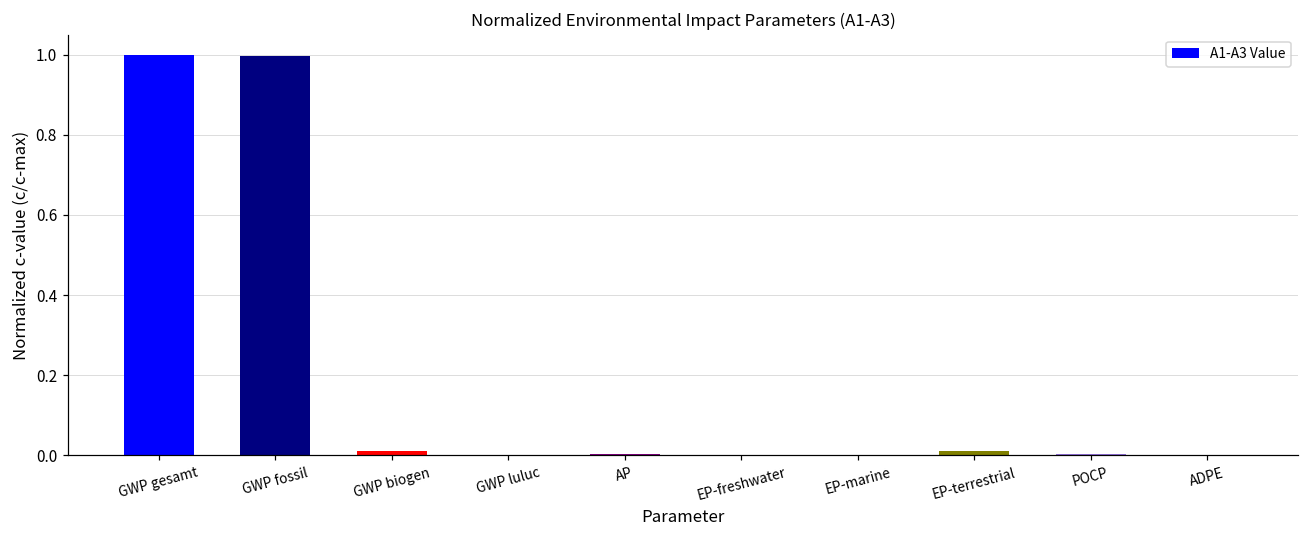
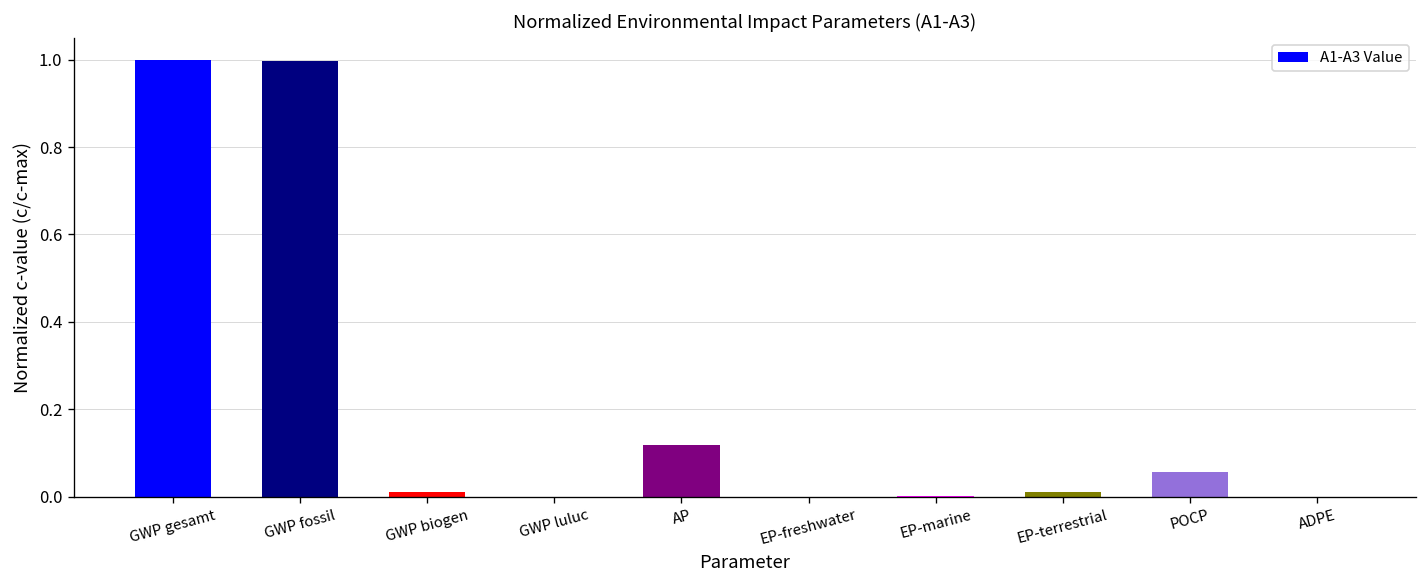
  {
    "GWP gesamt": 1.00,
    "GWP fossil": 1.00,
    "GWP biogen": 0.01,
-   "AP": 0.00,
+   "AP": 0.12,
    "EP-terrestrial": 0.01,
-   "POCP": 0.00
+   "POCP": 0.06
  }
